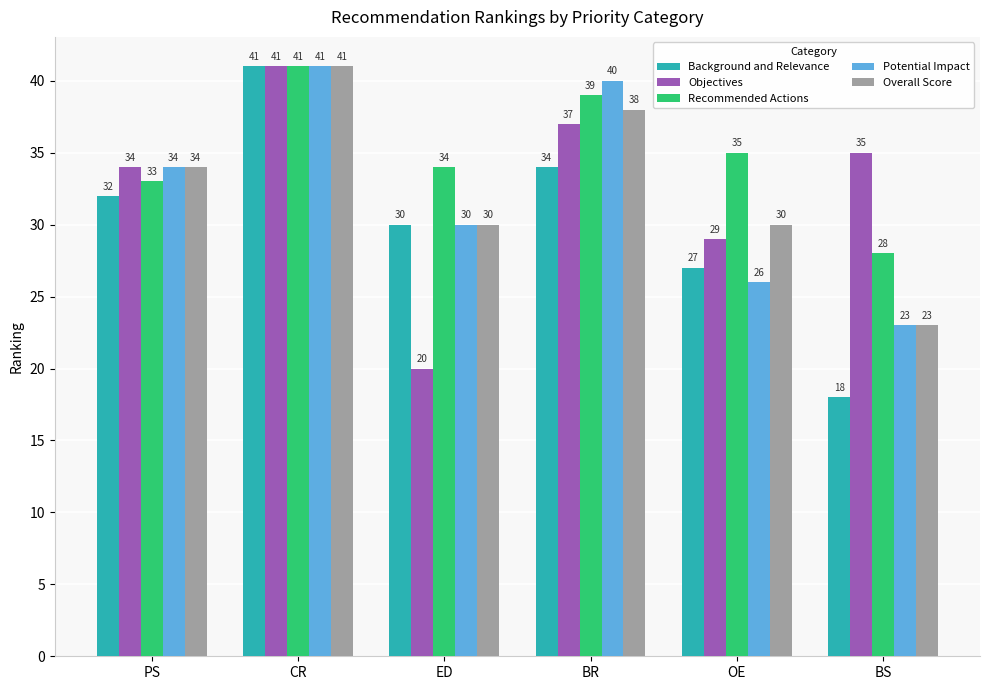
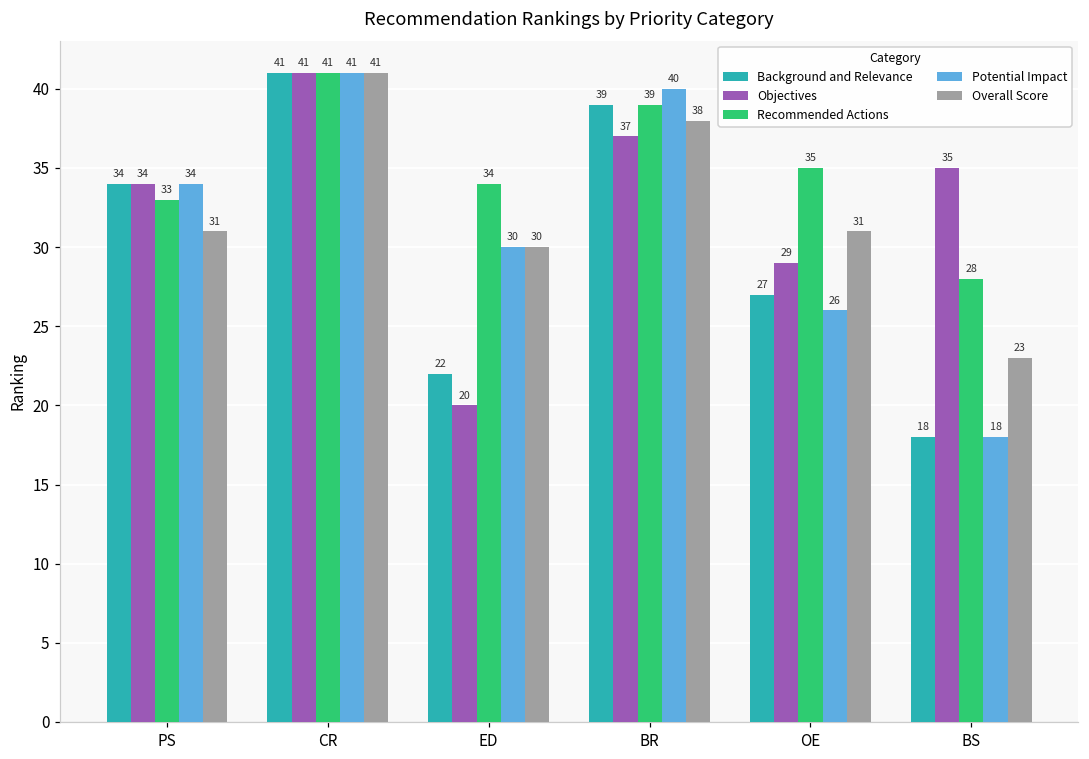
  {
    "Background and Relevance": {
-     "PS": 32,
+     "PS": 34,
      "CR": 41,
-     "ED": 30,
-     "BR": 34,
+     "ED": 22,
+     "BR": 39,
      "OE": 27,
      "BS": 18
    },
    "Objectives": {
      "PS": 34,
      "CR": 41,
      "ED": 20,
      "BR": 37,
      "OE": 29,
      "BS": 35
    },
    "Recommended Actions": {
      "PS": 33,
      "CR": 41,
      "ED": 34,
      "BR": 39,
      "OE": 35,
      "BS": 28
    },
    "Potential Impact": {
      "PS": 34,
      "CR": 41,
      "ED": 30,
      "BR": 40,
      "OE": 26,
-     "BS": 23
+     "BS": 18
    },
    "Overall Score": {
-     "PS": 34,
+     "PS": 31,
      "CR": 41,
      "ED": 30,
      "BR": 38,
-     "OE": 30,
+     "OE": 31,
      "BS": 23
    }
  }
